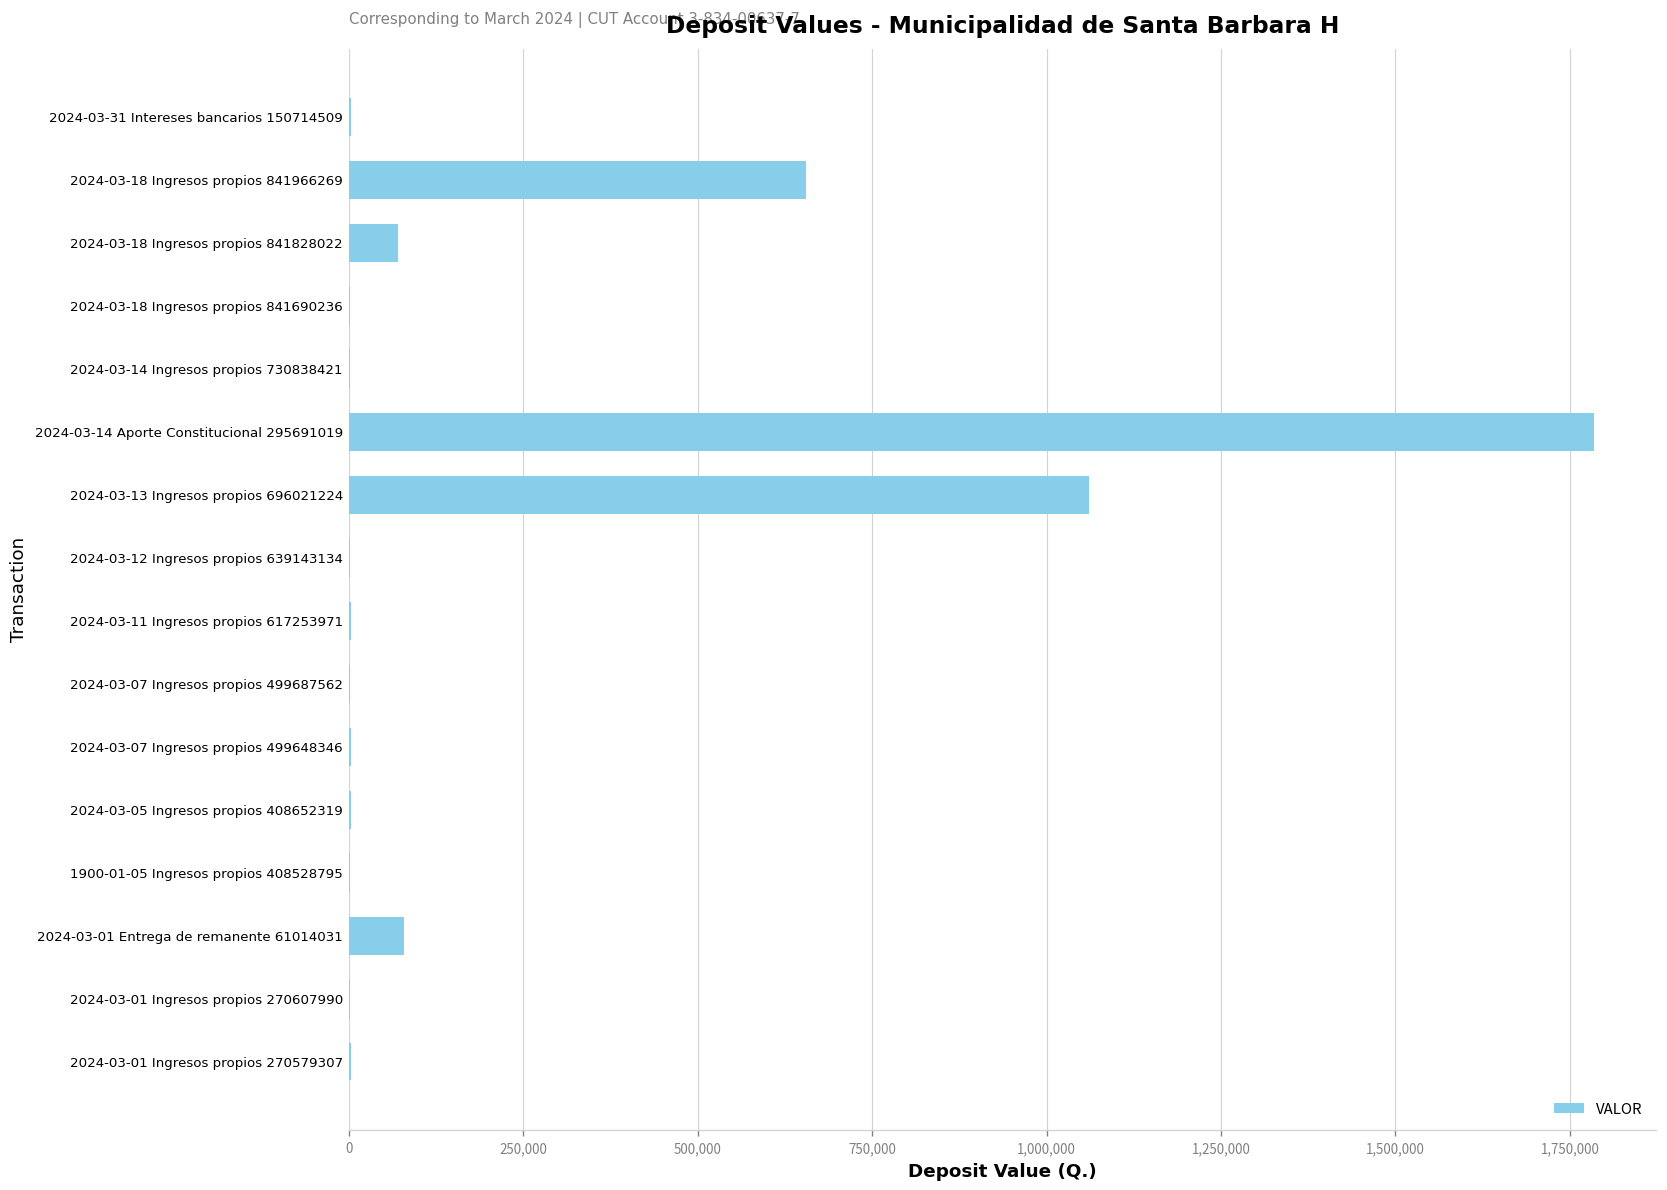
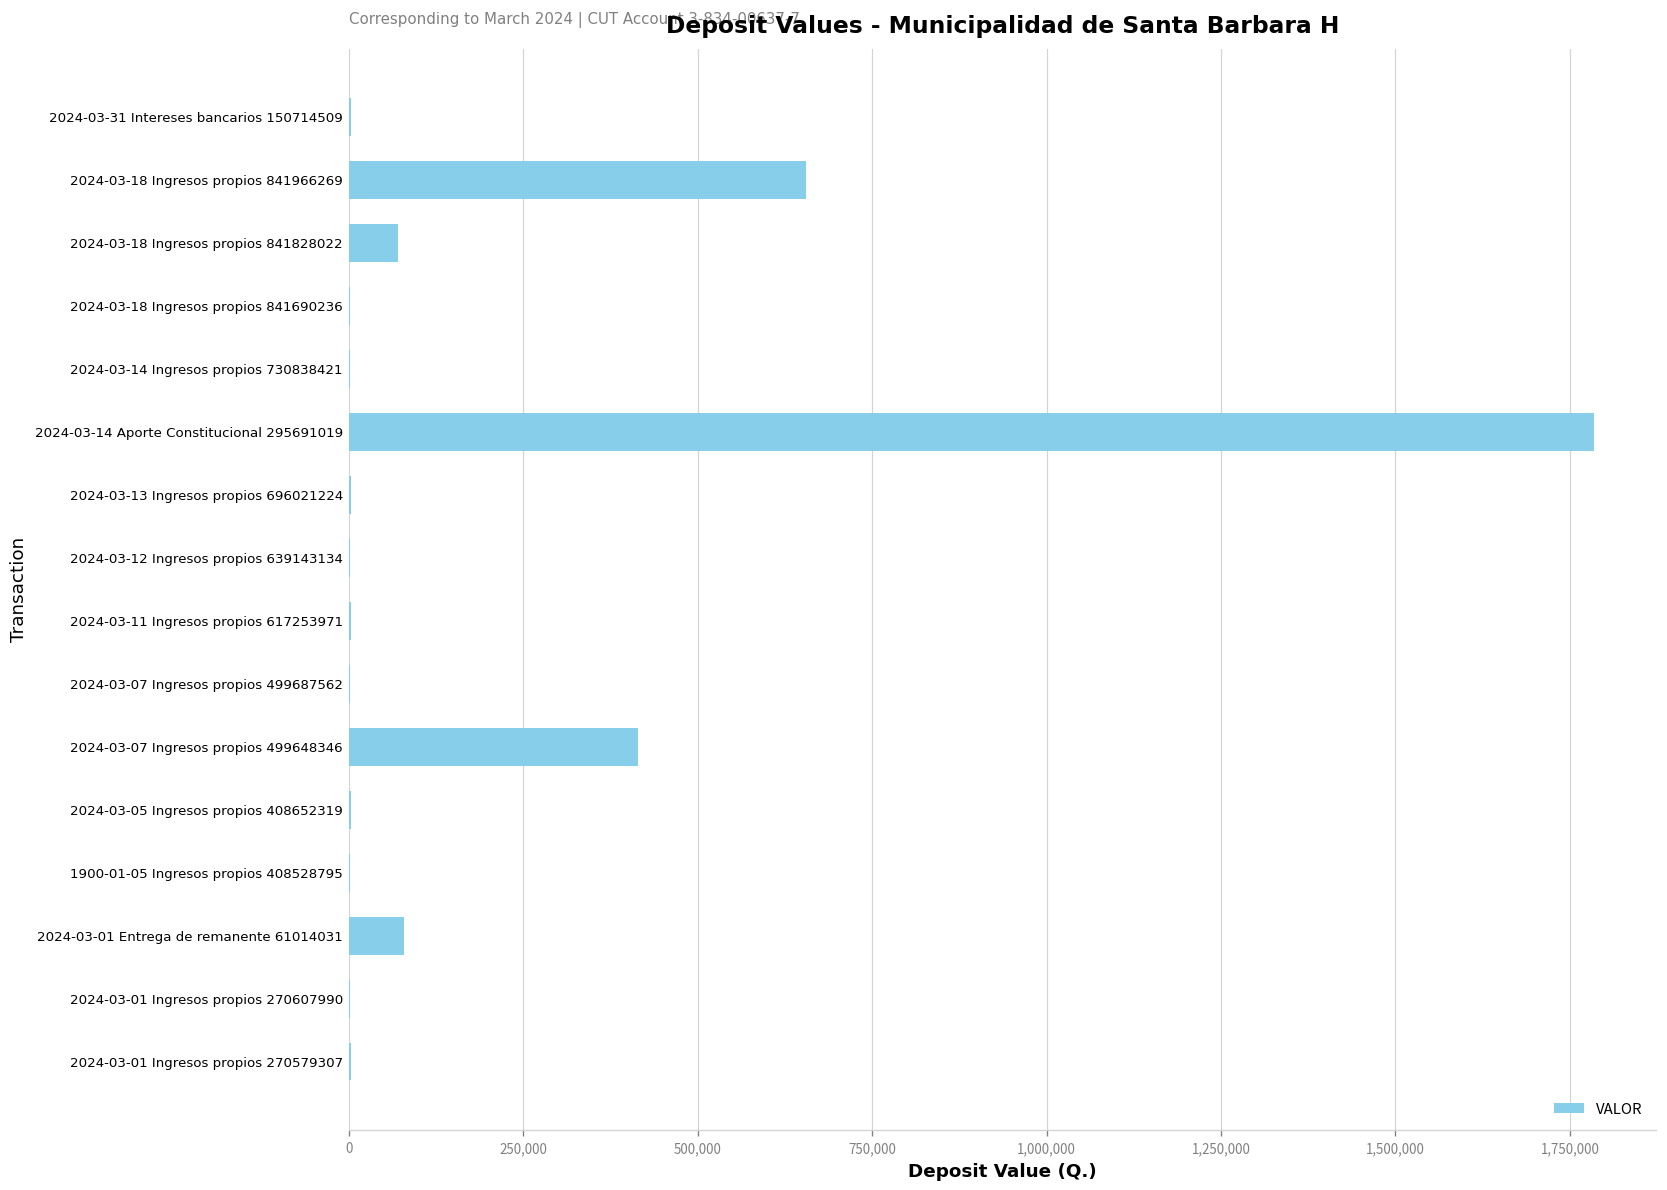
  {
    "2024-03-18 Ingresos propios 841966269": "660,000",
    "2024-03-18 Ingresos propios 841828022": "70,000",
    "2024-03-14 Aporte Constitucional 295691019": "1,780,000",
-   "2024-03-13 Ingresos propios 696021224": "1,060,000",
-   "2024-03-07 Ingresos propios 499648346": "0",
+   "2024-03-13 Ingresos propios 696021224": "0",
+   "2024-03-07 Ingresos propios 499648346": "410,000",
    "2024-03-01 Entrega de remanente 61014031": "80,000"
  }
